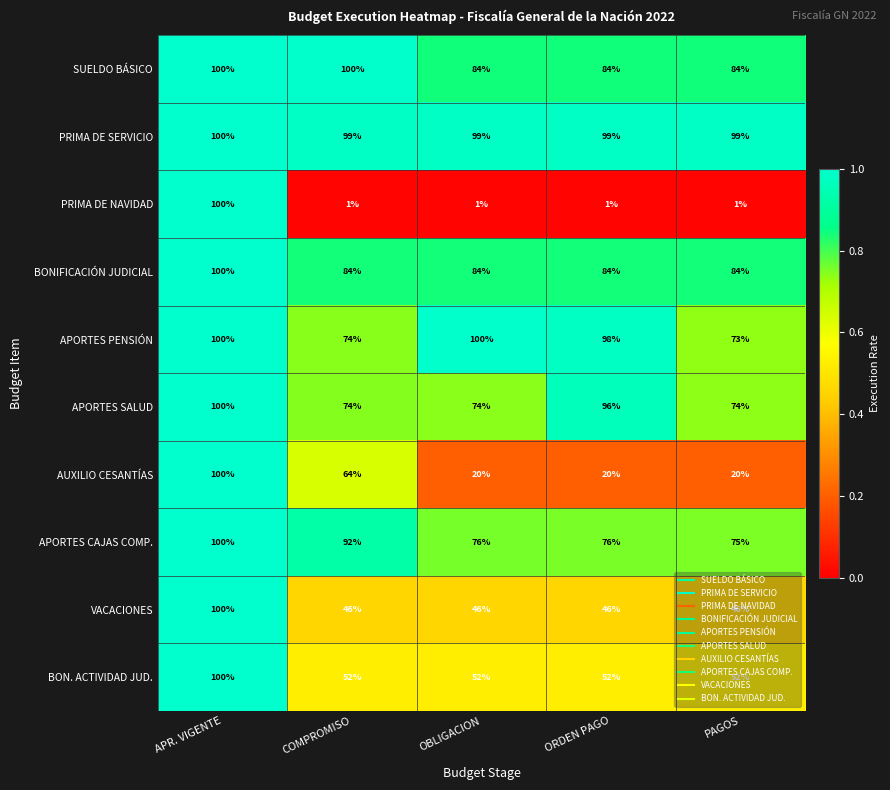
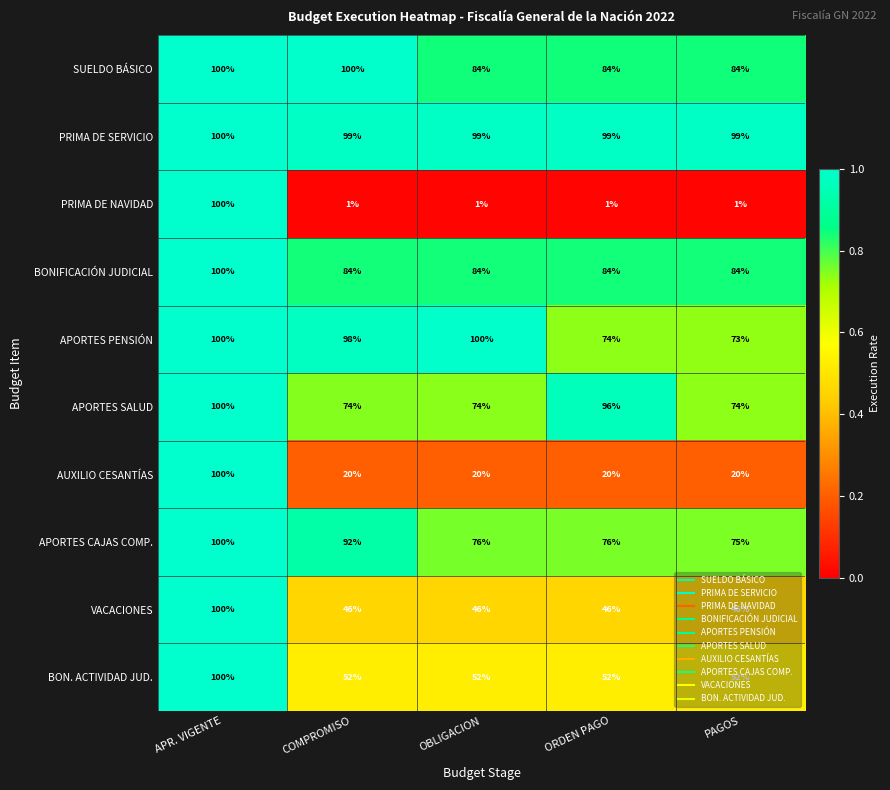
  {
    "SUELDO BÁSICO": {
      "APR. VIGENTE": "100%",
      "COMPROMISO": "100%",
      "OBLIGACION": "84%",
      "ORDEN PAGO": "84%",
      "PAGOS": "84%"
    },
    "PRIMA DE SERVICIO": {
      "APR. VIGENTE": "100%",
      "COMPROMISO": "99%",
      "OBLIGACION": "99%",
      "ORDEN PAGO": "99%",
      "PAGOS": "99%"
    },
    "PRIMA DE NAVIDAD": {
      "APR. VIGENTE": "100%",
      "COMPROMISO": "1%",
      "OBLIGACION": "1%",
      "ORDEN PAGO": "1%",
      "PAGOS": "1%"
    },
    "BONIFICACIÓN JUDICIAL": {
      "APR. VIGENTE": "100%",
      "COMPROMISO": "84%",
      "OBLIGACION": "84%",
      "ORDEN PAGO": "84%",
      "PAGOS": "84%"
    },
    "APORTES PENSIÓN": {
      "APR. VIGENTE": "100%",
-     "COMPROMISO": "74%",
+     "COMPROMISO": "98%",
      "OBLIGACION": "100%",
-     "ORDEN PAGO": "98%",
+     "ORDEN PAGO": "74%",
      "PAGOS": "73%"
    },
    "APORTES SALUD": {
      "APR. VIGENTE": "100%",
      "COMPROMISO": "74%",
      "OBLIGACION": "74%",
      "ORDEN PAGO": "96%",
      "PAGOS": "74%"
    },
    "AUXILIO CESANTÍAS": {
      "APR. VIGENTE": "100%",
-     "COMPROMISO": "64%",
+     "COMPROMISO": "20%",
      "OBLIGACION": "20%",
      "ORDEN PAGO": "20%",
      "PAGOS": "20%"
    },
    "APORTES CAJAS COMP.": {
      "APR. VIGENTE": "100%",
      "COMPROMISO": "92%",
      "OBLIGACION": "76%",
      "ORDEN PAGO": "76%",
      "PAGOS": "75%"
    },
    "VACACIONES": {
      "APR. VIGENTE": "100%",
      "COMPROMISO": "46%",
      "OBLIGACION": "46%",
      "ORDEN PAGO": "46%"
    },
    "BON. ACTIVIDAD JUD.": {
      "APR. VIGENTE": "100%",
      "COMPROMISO": "52%",
      "OBLIGACION": "52%",
      "ORDEN PAGO": "52%"
    }
  }
